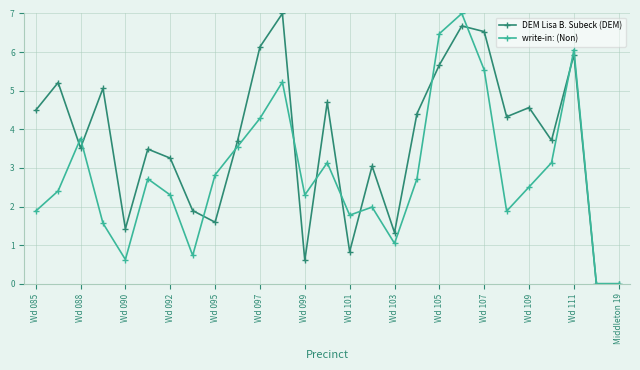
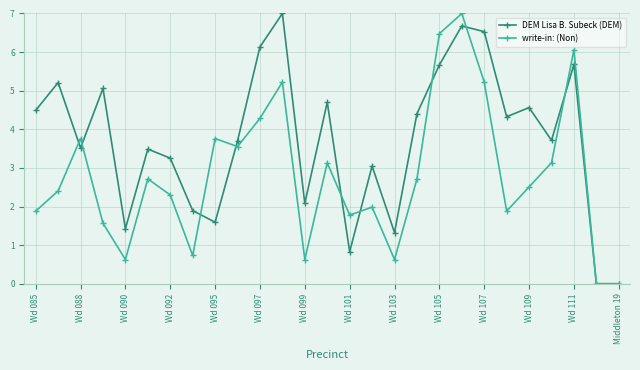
  {
    "DEM Lisa B. Subeck (DEM)": {
      "Wd 085": 4.5,
      "Wd 088": 3.5,
      "Wd 090": 1.4,
      "Wd 092": 3.3,
      "Wd 095": 1.6,
      "Wd 097": 6.1,
-     "Wd 099": 0.6,
+     "Wd 099": 2.1,
      "Wd 101": 0.8,
      "Wd 103": 1.3,
      "Wd 105": 5.7,
      "Wd 107": 6.5,
      "Wd 109": 4.6,
-     "Wd 111": 5.9
+     "Wd 111": 5.7
    },
    "write-in: (Non)": {
      "Wd 085": 1.9,
      "Wd 088": 3.8,
      "Wd 090": 0.6,
      "Wd 092": 2.3,
-     "Wd 095": 2.8,
+     "Wd 095": 3.8,
      "Wd 097": 4.3,
-     "Wd 099": 2.3,
+     "Wd 099": 0.6,
      "Wd 101": 1.8,
-     "Wd 103": 1.0,
+     "Wd 103": 0.6,
      "Wd 105": 6.5,
-     "Wd 107": 5.5,
+     "Wd 107": 5.2,
      "Wd 109": 2.5,
      "Wd 111": 6.1
    }
  }
